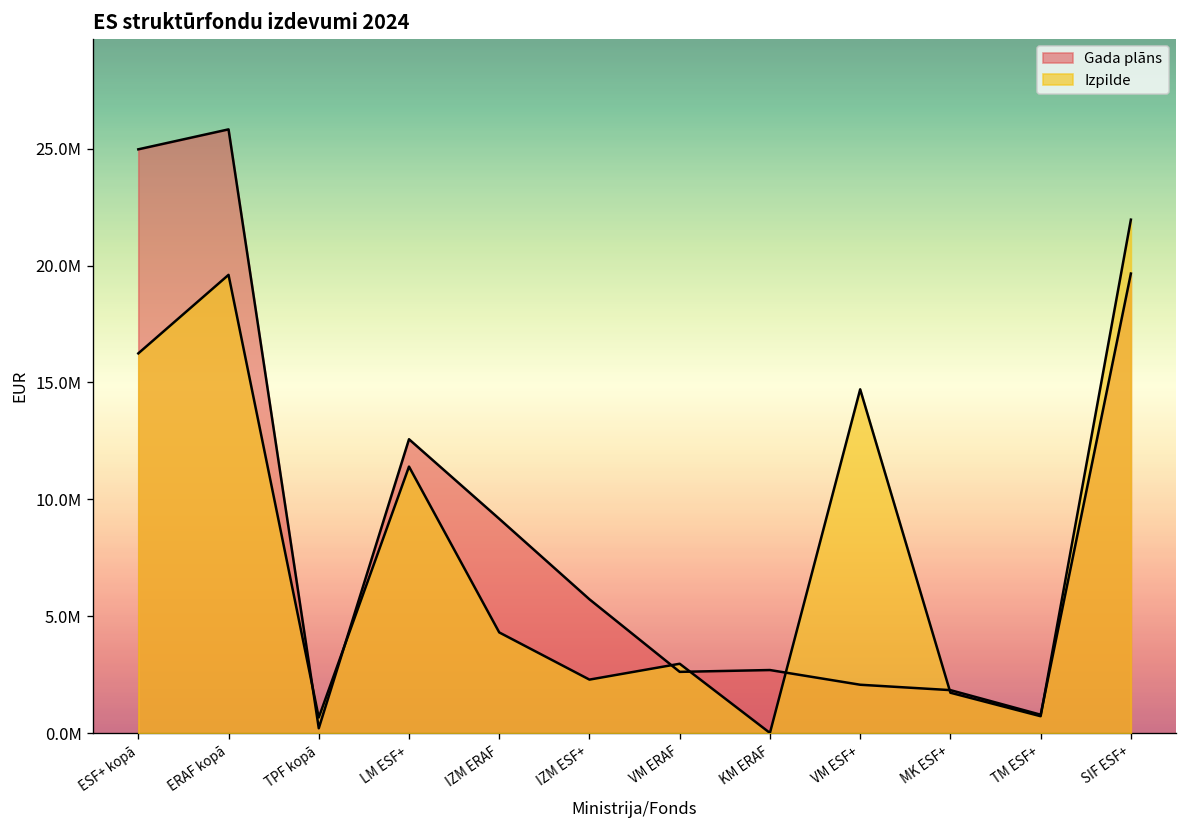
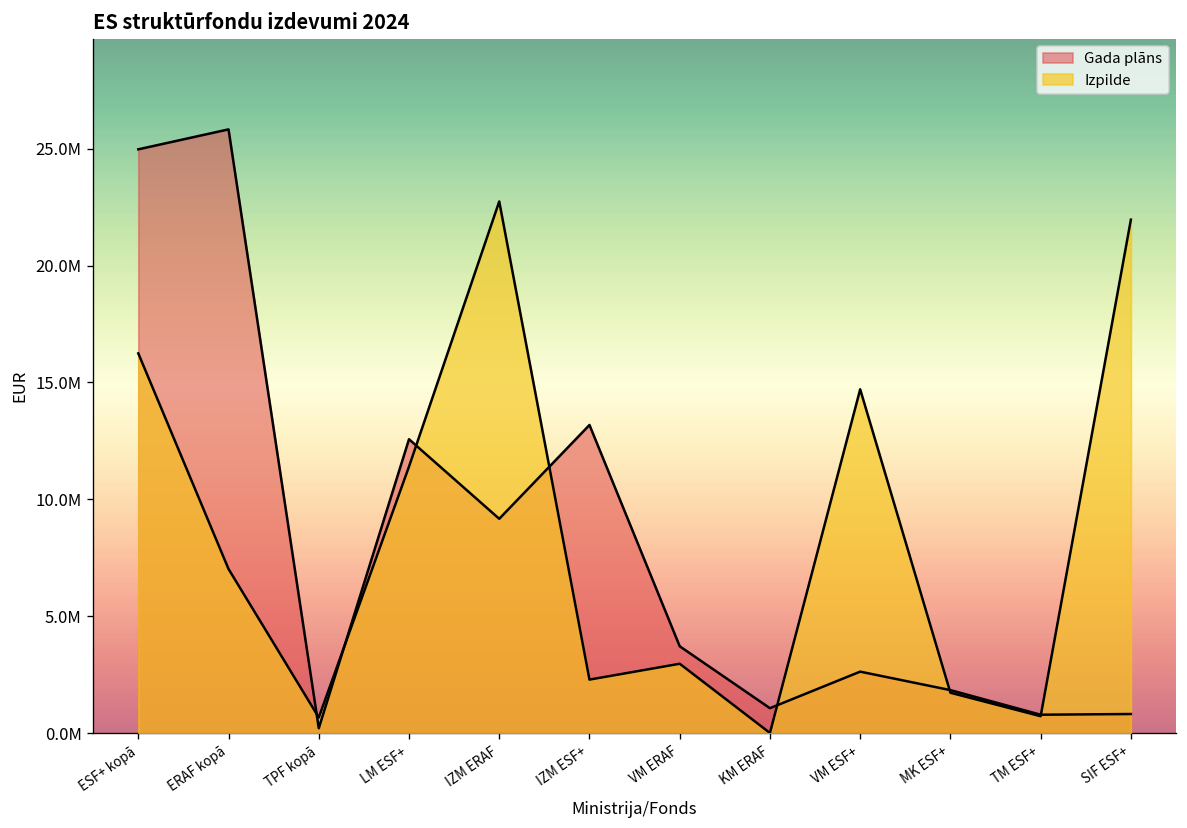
  {
    "Gada plāns": {
      "ESF+ kopā": 25000000,
      "ERAF kopā": 25800000,
      "TPF kopā": 200000,
      "LM ESF+": 12600000,
      "IZM ERAF": 9200000,
-     "IZM ESF+": 5700000,
-     "VM ERAF": 2600000,
-     "KM ERAF": 2700000,
-     "VM ESF+": 2100000,
-     "SIF ESF+": 19700000
+     "IZM ESF+": 13200000,
+     "VM ERAF": 3700000,
+     "KM ERAF": 1100000,
+     "VM ESF+": 2600000,
+     "SIF ESF+": 800000
    },
    "Izpilde": {
      "ESF+ kopā": 16200000,
-     "ERAF kopā": 19600000,
+     "ERAF kopā": 7000000,
      "TPF kopā": 700000,
      "LM ESF+": 11400000,
-     "IZM ERAF": 4300000,
+     "IZM ERAF": 22700000,
      "IZM ESF+": 2300000,
      "VM ERAF": 3000000,
      "KM ERAF": 0,
      "VM ESF+": 14700000,
      "SIF ESF+": 22000000
    }
  }
